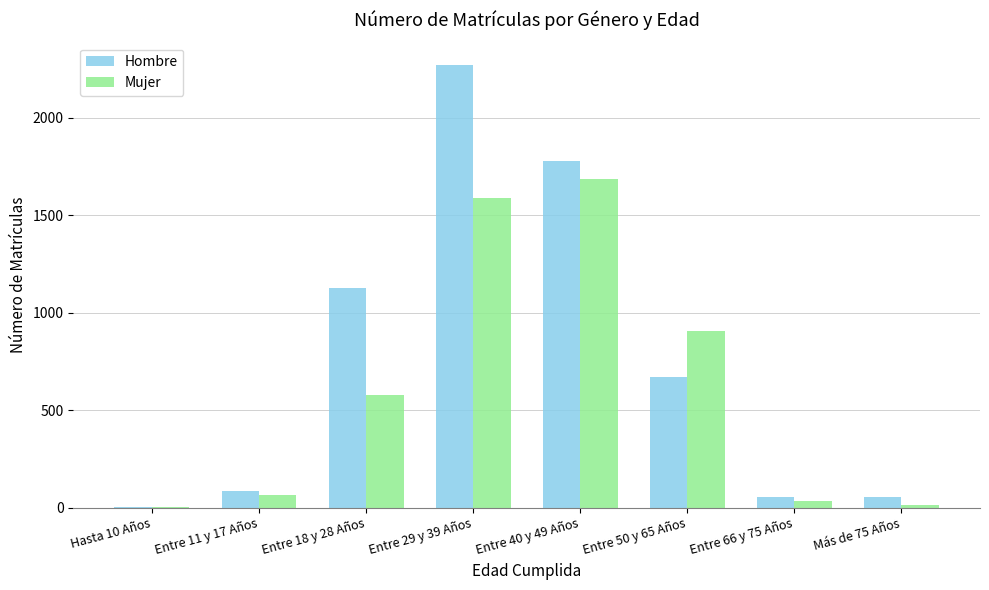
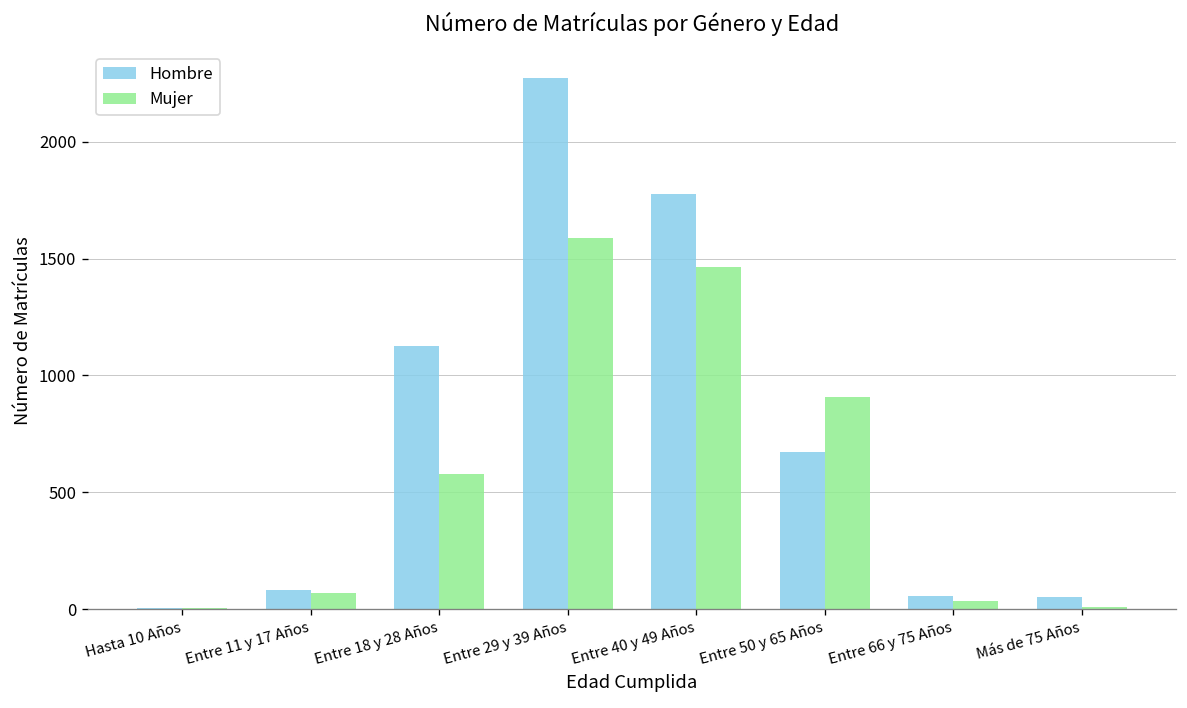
  {
    "Hombre": {
      "Entre 11 y 17 Años": 80,
      "Entre 18 y 28 Años": 1130,
      "Entre 29 y 39 Años": 2270,
      "Entre 40 y 49 Años": 1780,
      "Entre 50 y 65 Años": 670,
      "Entre 66 y 75 Años": 60,
      "Más de 75 Años": 50
    },
    "Mujer": {
      "Entre 11 y 17 Años": 70,
      "Entre 18 y 28 Años": 580,
      "Entre 29 y 39 Años": 1590,
-     "Entre 40 y 49 Años": 1690,
+     "Entre 40 y 49 Años": 1460,
      "Entre 50 y 65 Años": 910,
      "Entre 66 y 75 Años": 30
    }
  }
